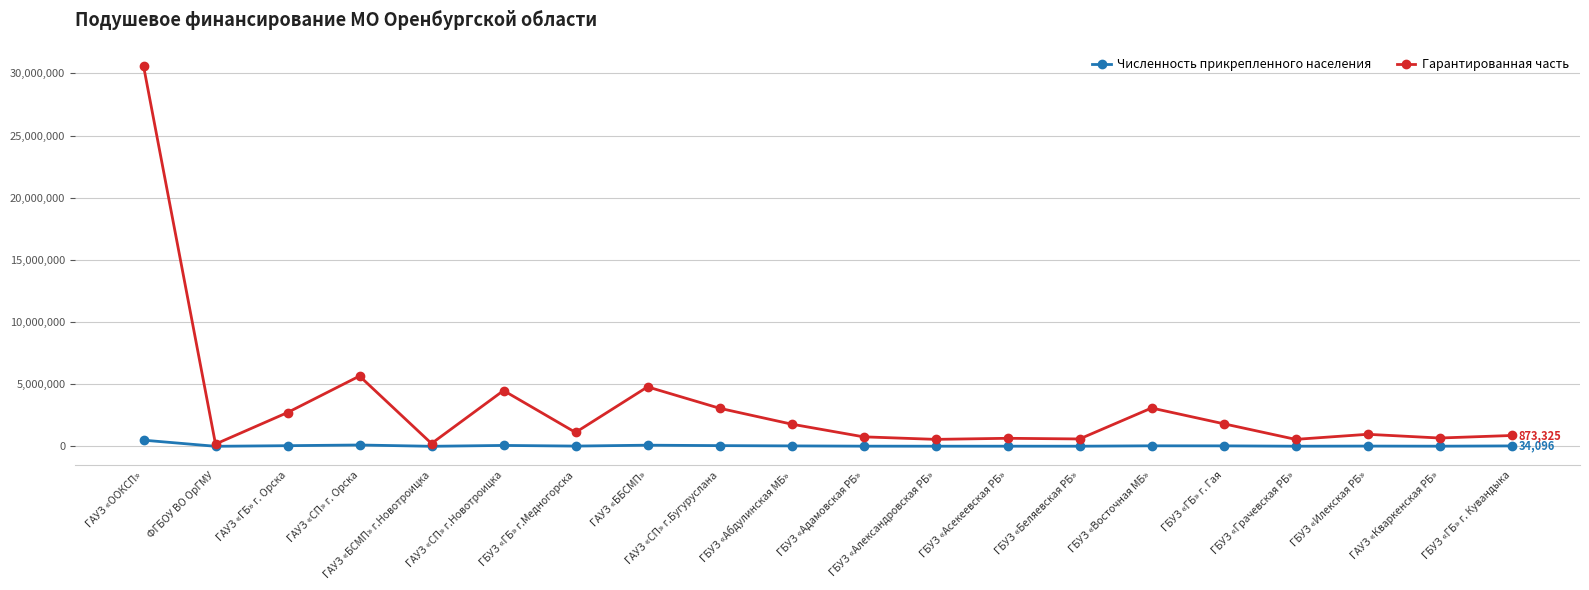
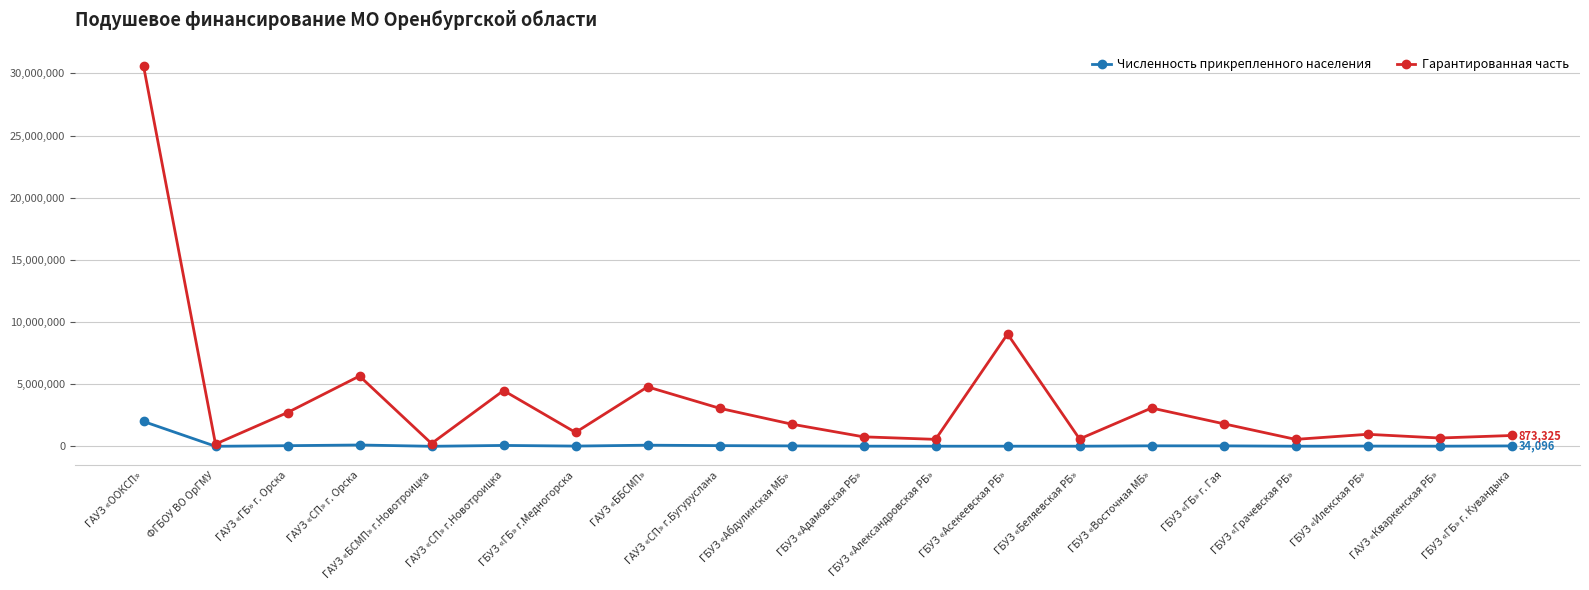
  {
    "Численность прикрепленного населения": {
-     "ГАУЗ «ООКСП»": "500,000",
+     "ГАУЗ «ООКСП»": "2,000,000",
      "ГАУЗ «ГБ» г. Орска": "100,000",
      "ГАУЗ «СП» г. Орска": "100,000",
      "ГАУЗ «БСМП» г.Новотроицка": "0",
      "ГАУЗ «СП» г.Новотроицка": "100,000",
      "ГБУЗ «ГБ» г.Медногорска": "0",
      "ГАУЗ «ББСМП»": "100,000",
      "ГАУЗ «СП» г.Бугуруслана": "100,000",
      "ГБУЗ «Абдулинская МБ»": "0",
      "ГБУЗ «Адамовская РБ»": "0",
      "ГБУЗ «Александровская РБ»": "0",
      "ГБУЗ «Асекеевская РБ»": "0",
      "ГБУЗ «Беляевская РБ»": "0",
      "ГБУЗ «Восточная МБ»": "0",
      "ГБУЗ «ГБ» г. Гая": "0",
      "ГБУЗ «Грачевская РБ»": "0",
      "ГБУЗ «Илекская РБ»": "0",
      "ГАУЗ «Кваркенская РБ»": "0"
    },
    "Гарантированная часть": {
      "ГАУЗ «ООКСП»": "30,600,000",
      "ГАУЗ «ГБ» г. Орска": "2,700,000",
      "ГАУЗ «СП» г. Орска": "5,700,000",
      "ГАУЗ «БСМП» г.Новотроицка": "200,000",
      "ГАУЗ «СП» г.Новотроицка": "4,500,000",
      "ГБУЗ «ГБ» г.Медногорска": "1,100,000",
      "ГАУЗ «ББСМП»": "4,800,000",
      "ГАУЗ «СП» г.Бугуруслана": "3,100,000",
      "ГБУЗ «Абдулинская МБ»": "1,800,000",
      "ГБУЗ «Адамовская РБ»": "800,000",
      "ГБУЗ «Александровская РБ»": "600,000",
-     "ГБУЗ «Асекеевская РБ»": "600,000",
+     "ГБУЗ «Асекеевская РБ»": "9,000,000",
      "ГБУЗ «Беляевская РБ»": "600,000",
      "ГБУЗ «Восточная МБ»": "3,100,000",
      "ГБУЗ «ГБ» г. Гая": "1,800,000",
      "ГБУЗ «Грачевская РБ»": "600,000",
      "ГБУЗ «Илекская РБ»": "1,000,000",
      "ГАУЗ «Кваркенская РБ»": "700,000"
    }
  }
